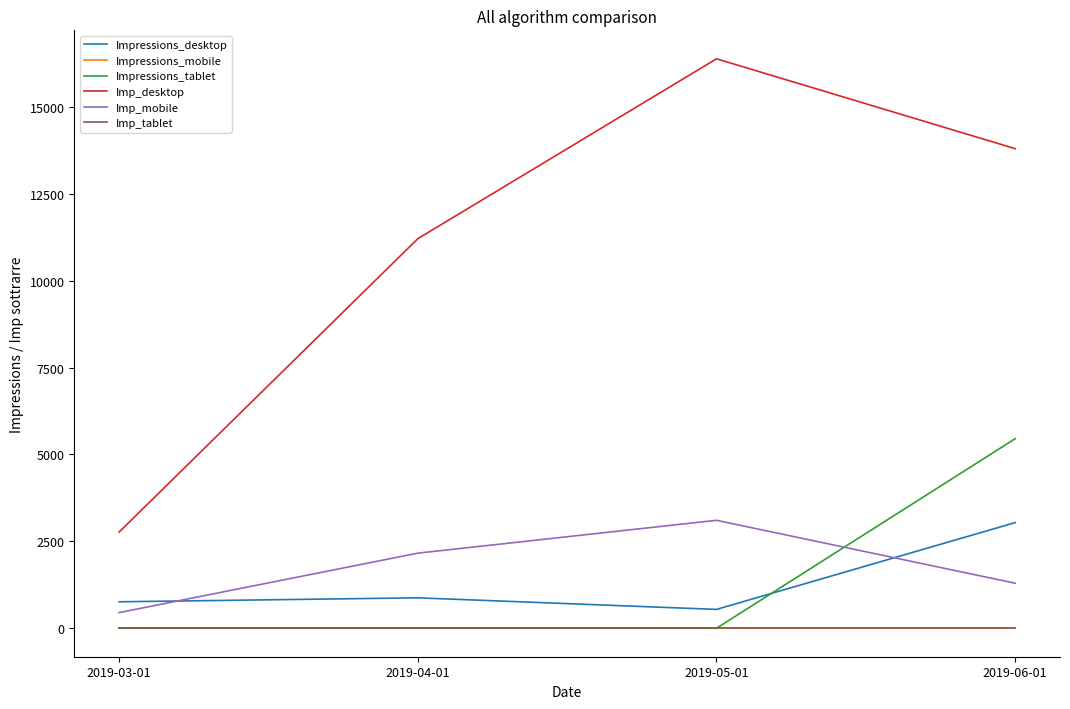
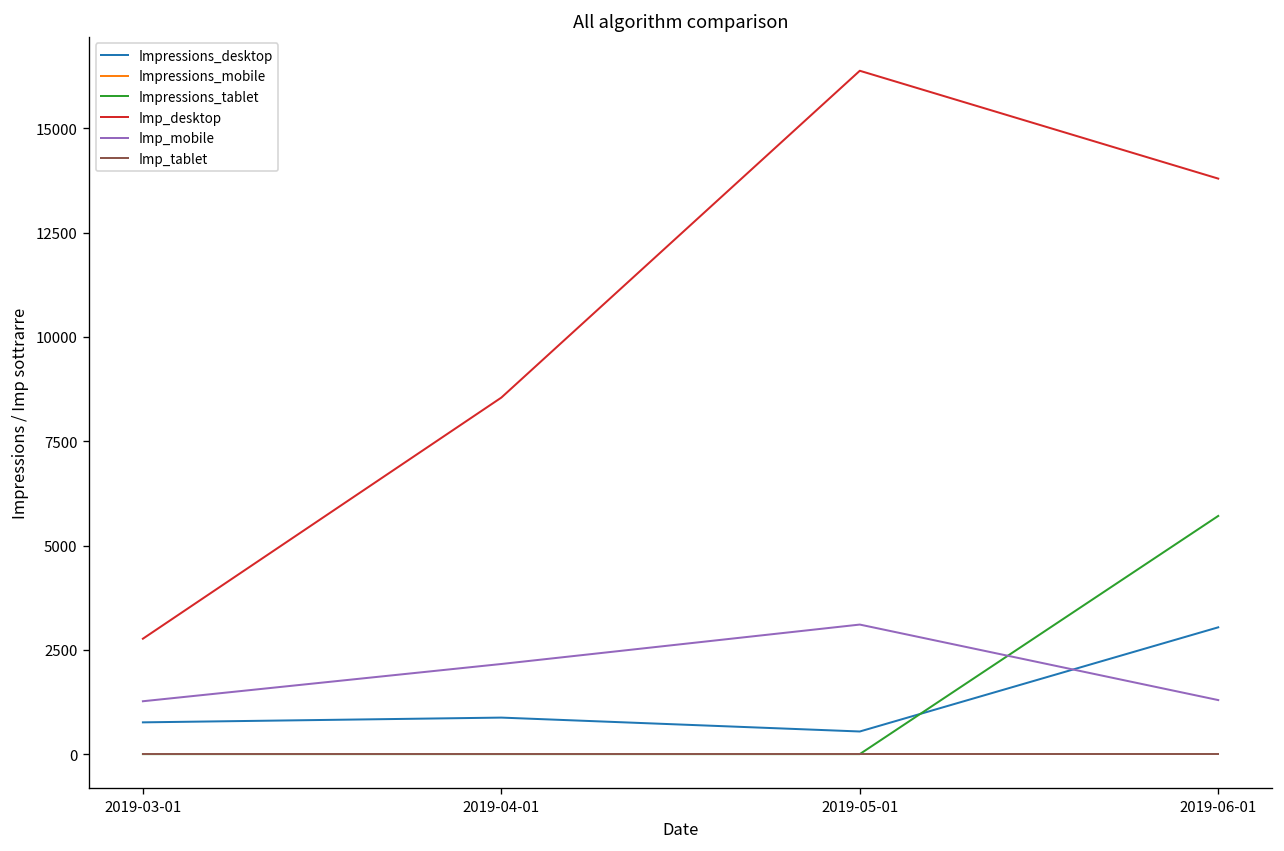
  {
    "Impressions_desktop": {
      "2019-03-01": 800,
      "2019-04-01": 900,
      "2019-05-01": 500,
      "2019-06-01": 3000
    },
    "Imp_tablet": {
      "2019-06-01": 0
    },
    "Impressions_tablet": {
-     "2019-06-01": 5500
+     "2019-06-01": 5700
    },
    "Imp_desktop": {
      "2019-03-01": 2800,
-     "2019-04-01": 11200,
+     "2019-04-01": 8500,
      "2019-05-01": 16400,
      "2019-06-01": 13800
    },
    "Imp_mobile": {
-     "2019-03-01": 500,
+     "2019-03-01": 1300,
      "2019-04-01": 2200,
      "2019-05-01": 3100,
      "2019-06-01": 1300
    }
  }
